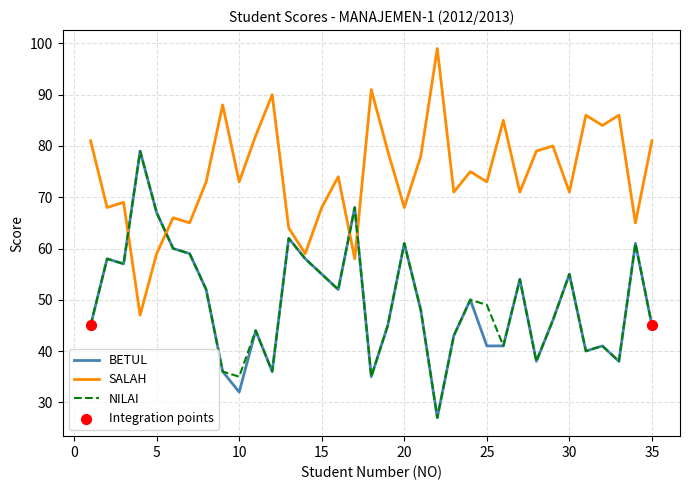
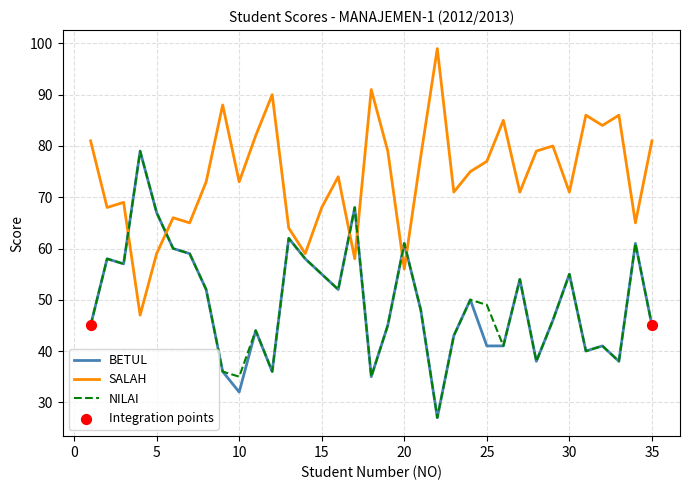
  {
    "BETUL": {
      "10": 32,
      "25": 41
    },
    "SALAH": {
      "5": 59,
      "10": 73,
      "15": 68,
-     "20": 68,
-     "25": 73,
+     "20": 56,
+     "25": 77,
      "30": 71,
      "35": 81
    },
    "NILAI": {
      "10": 35,
      "25": 49
    }
  }
